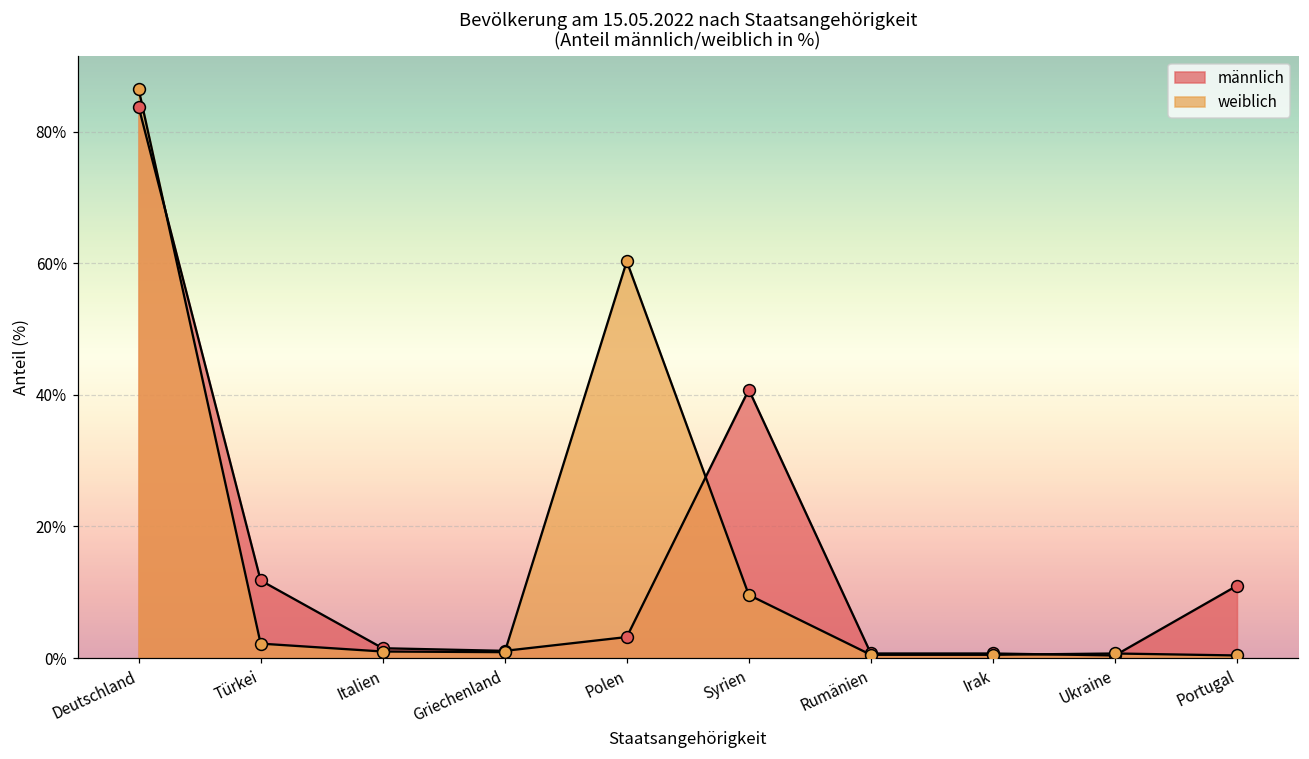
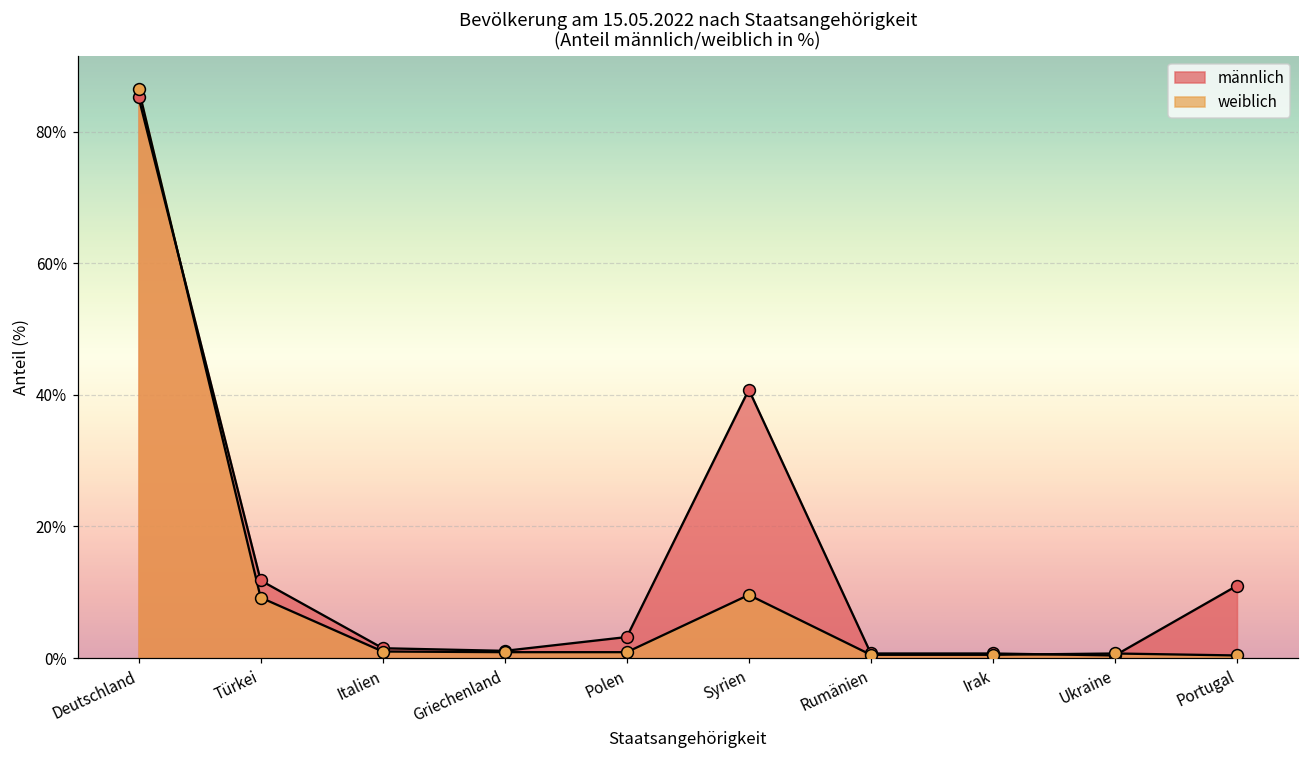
  {
    "männlich": {
-     "Deutschland": "84%",
+     "Deutschland": "85%",
      "Türkei": "12%",
      "Italien": "2%",
      "Polen": "3%",
      "Syrien": "41%",
      "Portugal": "11%"
    },
    "weiblich": {
      "Deutschland": "87%",
-     "Türkei": "2%",
+     "Türkei": "9%",
      "Italien": "1%",
-     "Polen": "60%",
+     "Polen": "1%",
      "Syrien": "10%",
      "Portugal": "0%"
    }
  }
